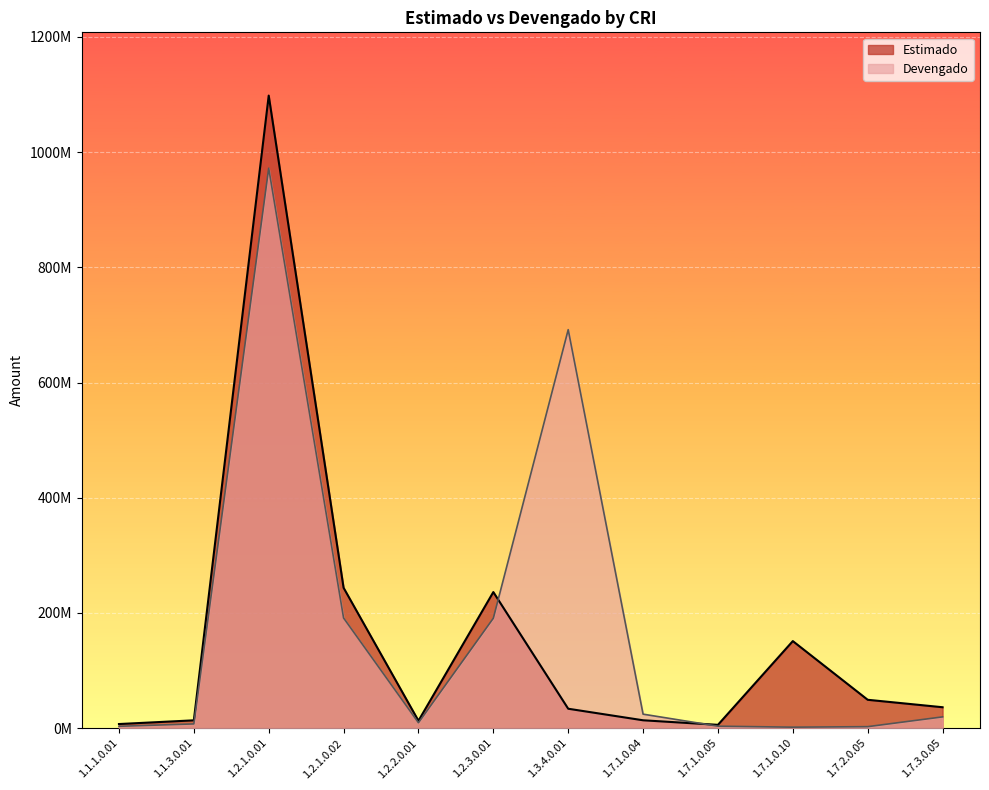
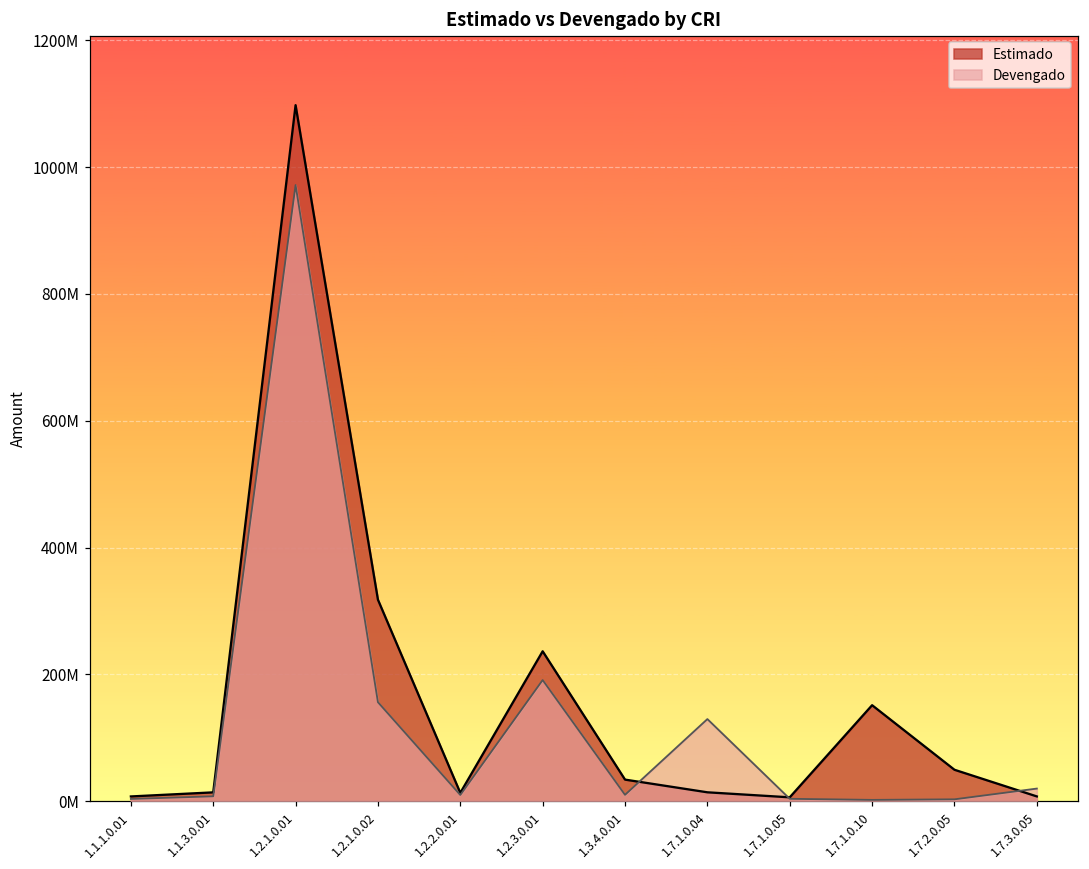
  {
    "Estimado": {
      "1.1.3.0.01": 10000000,
      "1.2.1.0.01": 1100000000,
-     "1.2.1.0.02": 240000000,
+     "1.2.1.0.02": 320000000,
      "1.2.3.0.01": 240000000,
      "1.3.4.0.01": 30000000,
      "1.7.1.0.04": 10000000,
      "1.7.1.0.10": 150000000,
      "1.7.2.0.05": 50000000,
-     "1.7.3.0.05": 40000000
+     "1.7.3.0.05": 10000000
    },
    "Devengado": {
      "1.1.3.0.01": 10000000,
      "1.2.1.0.01": 970000000,
-     "1.2.1.0.02": 190000000,
+     "1.2.1.0.02": 160000000,
      "1.2.3.0.01": 190000000,
-     "1.3.4.0.01": 690000000,
-     "1.7.1.0.04": 20000000,
+     "1.3.4.0.01": 10000000,
+     "1.7.1.0.04": 130000000,
      "1.7.1.0.10": 0,
      "1.7.2.0.05": 0,
      "1.7.3.0.05": 20000000
    }
  }
